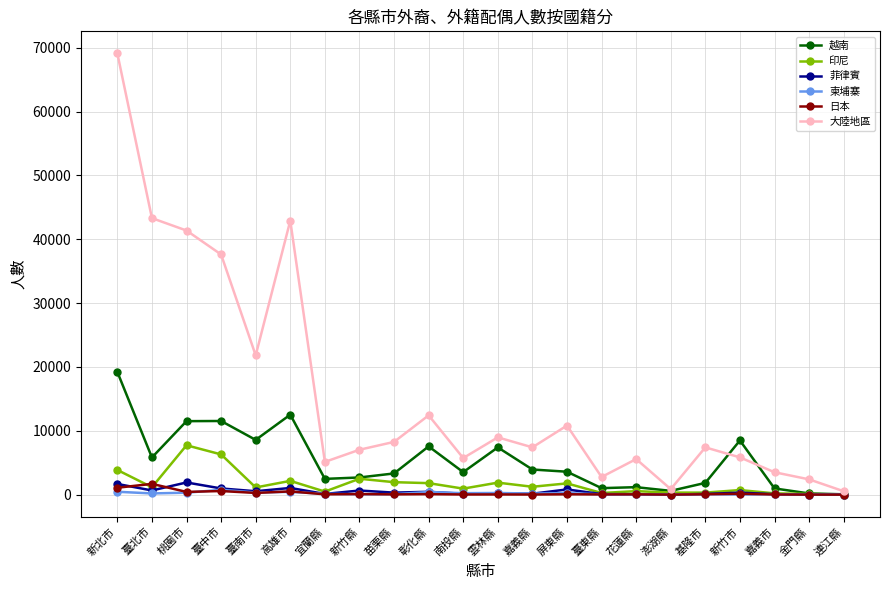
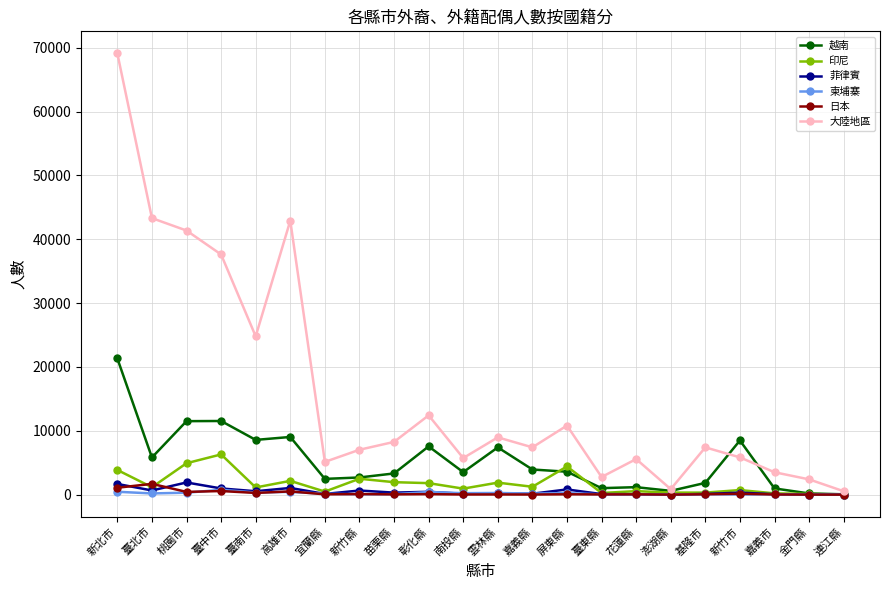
  {
    "越南": {
-     "新北市": 19000,
+     "新北市": 21000,
      "臺北市": 6000,
      "桃園市": 12000,
      "臺中市": 12000,
      "臺南市": 9000,
-     "高雄市": 13000,
+     "高雄市": 9000,
      "宜蘭縣": 2000,
      "苗栗縣": 3000,
      "彰化縣": 8000,
      "南投縣": 4000,
      "雲林縣": 7000,
      "嘉義縣": 4000,
      "屏東縣": 4000,
      "臺東縣": 1000,
      "花蓮縣": 1000,
      "基隆市": 2000,
      "新竹市": 8000,
      "嘉義市": 1000
    },
    "印尼": {
      "新北市": 4000,
      "臺北市": 1000,
-     "桃園市": 8000,
+     "桃園市": 5000,
      "臺中市": 6000,
      "臺南市": 1000,
      "高雄市": 2000,
      "苗栗縣": 2000,
      "彰化縣": 2000,
      "南投縣": 1000,
      "雲林縣": 2000,
      "嘉義縣": 1000,
-     "屏東縣": 2000,
+     "屏東縣": 4000,
      "花蓮縣": 1000,
      "新竹市": 1000
    },
    "菲律賓": {
      "新北市": 2000,
      "臺北市": 1000,
      "桃園市": 2000,
      "高雄市": 1000,
      "新竹縣": 1000,
      "屏東縣": 1000
    },
    "柬埔寨": {
      "新北市": 0,
      "臺北市": 0
    },
    "日本": {
      "新北市": 1000,
      "臺北市": 2000
    },
    "大陸地區": {
      "新北市": 69000,
      "臺北市": 43000,
      "桃園市": 41000,
      "臺中市": 38000,
-     "臺南市": 22000,
+     "臺南市": 25000,
      "高雄市": 43000,
      "宜蘭縣": 5000,
      "新竹縣": 7000,
      "苗栗縣": 8000,
      "彰化縣": 12000,
      "南投縣": 6000,
      "雲林縣": 9000,
      "嘉義縣": 7000,
      "屏東縣": 11000,
      "臺東縣": 3000,
      "花蓮縣": 6000,
      "基隆市": 7000,
      "新竹市": 6000,
      "嘉義市": 4000,
      "金門縣": 2000,
      "連江縣": 1000
    }
  }
